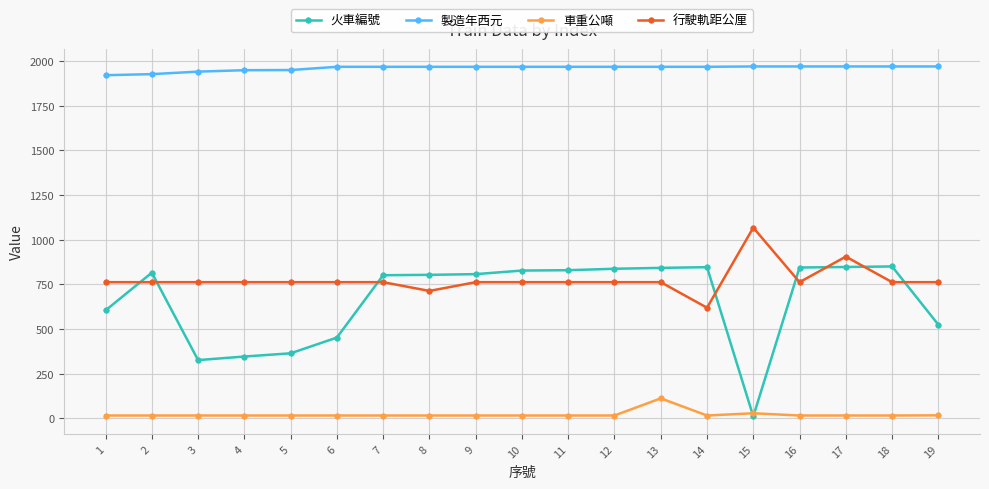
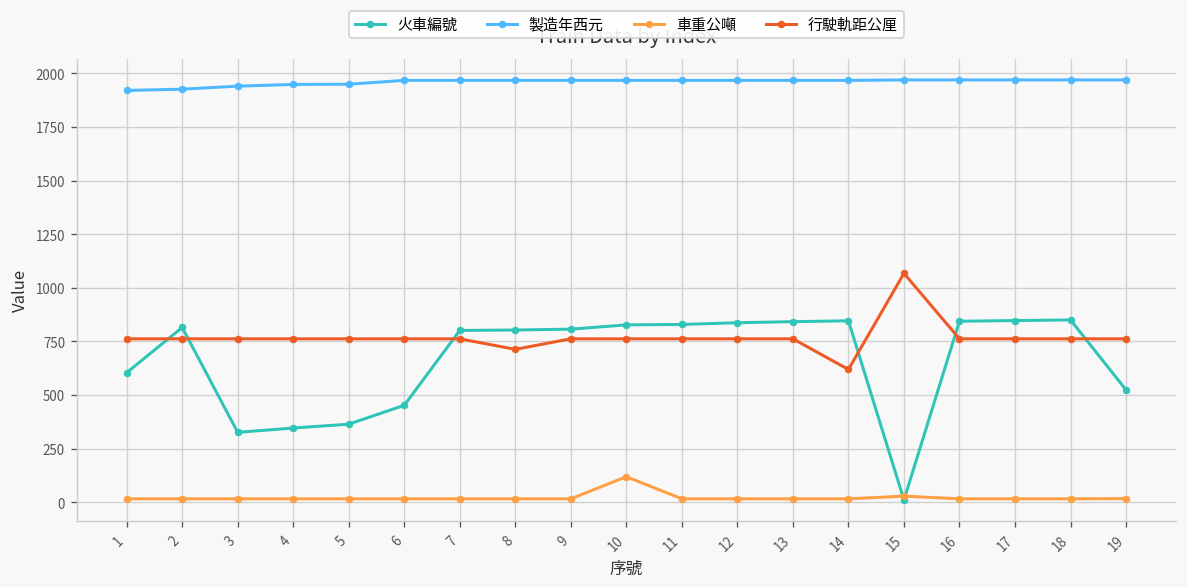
  {
    "火車編號": {
      "1": 600,
      "2": 820,
      "3": 330,
      "4": 350,
      "5": 360,
      "6": 450,
      "7": 800,
      "8": 800,
      "9": 810,
      "10": 830,
      "11": 830,
      "12": 840,
      "13": 840,
      "14": 850,
      "15": 10,
      "16": 840,
      "17": 850,
      "18": 850,
      "19": 520
    },
    "製造年西元": {
      "1": 1920,
      "2": 1930,
      "3": 1940,
      "4": 1950,
      "5": 1950,
      "6": 1970,
      "7": 1970,
      "8": 1970,
      "9": 1970,
      "10": 1970,
      "11": 1970,
      "12": 1970,
      "13": 1970,
      "14": 1970,
      "15": 1970,
      "16": 1970,
      "17": 1970,
      "18": 1970,
      "19": 1970
    },
    "車重公噸": {
      "1": 20,
      "2": 20,
      "3": 20,
      "4": 20,
      "5": 20,
      "6": 20,
      "7": 20,
      "8": 20,
      "9": 20,
-     "10": 20,
+     "10": 120,
      "11": 20,
      "12": 20,
-     "13": 110,
+     "13": 20,
      "14": 20,
      "15": 30,
      "16": 20,
      "17": 20,
      "18": 20,
      "19": 20
    },
    "行駛軌距公厘": {
      "1": 760,
      "2": 760,
      "3": 760,
      "4": 760,
      "5": 760,
      "6": 760,
      "7": 760,
      "8": 710,
      "9": 760,
      "10": 760,
      "11": 760,
      "12": 760,
      "13": 760,
      "14": 620,
      "15": 1070,
      "16": 760,
-     "17": 910,
+     "17": 760,
      "18": 760,
      "19": 760
    }
  }
